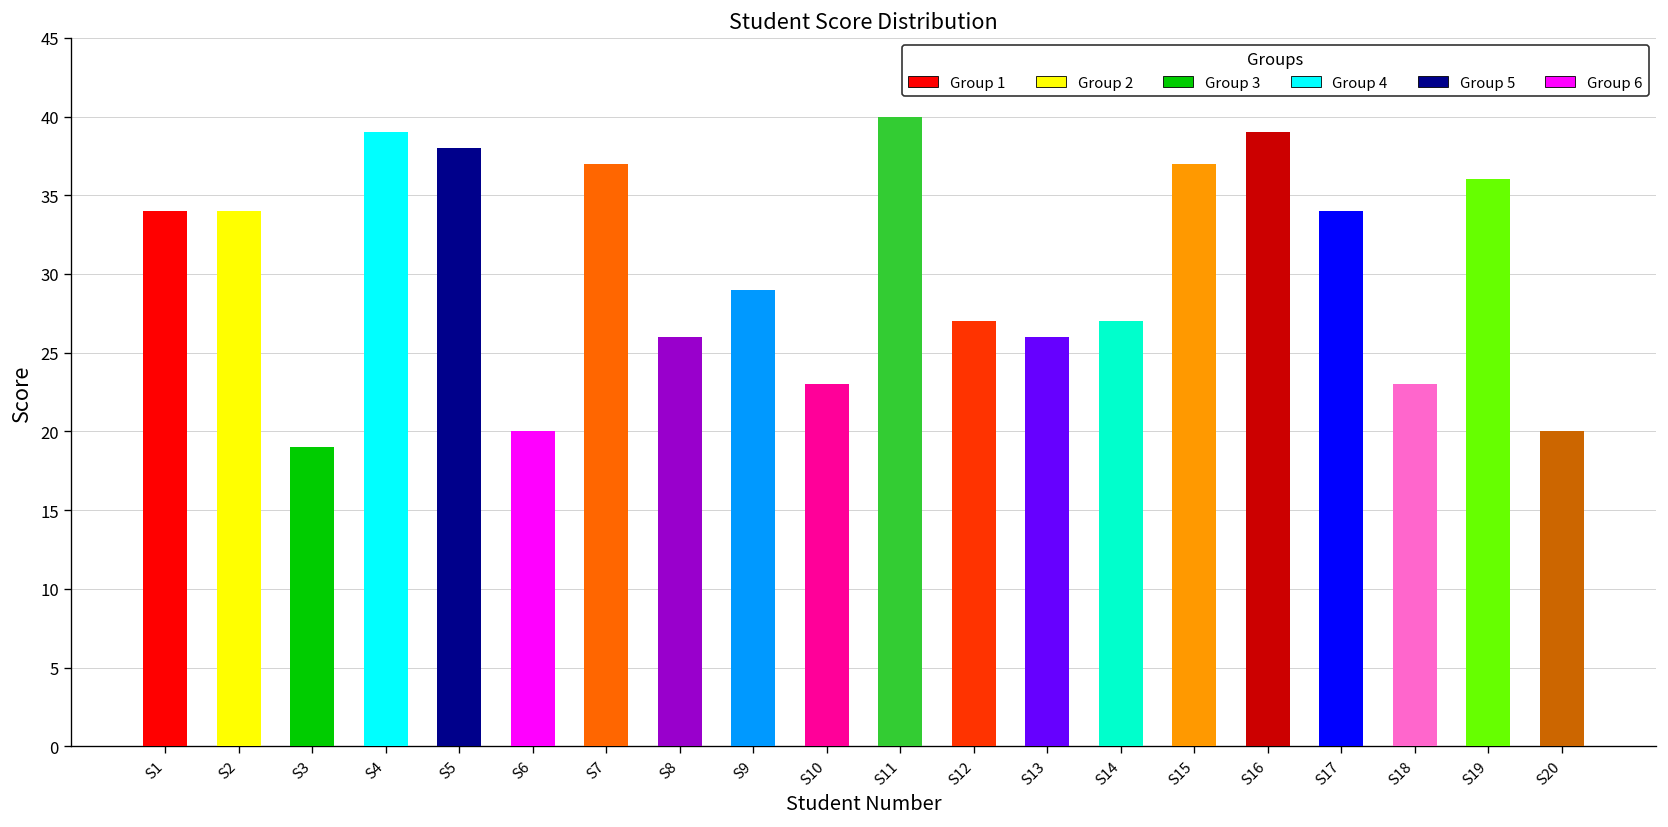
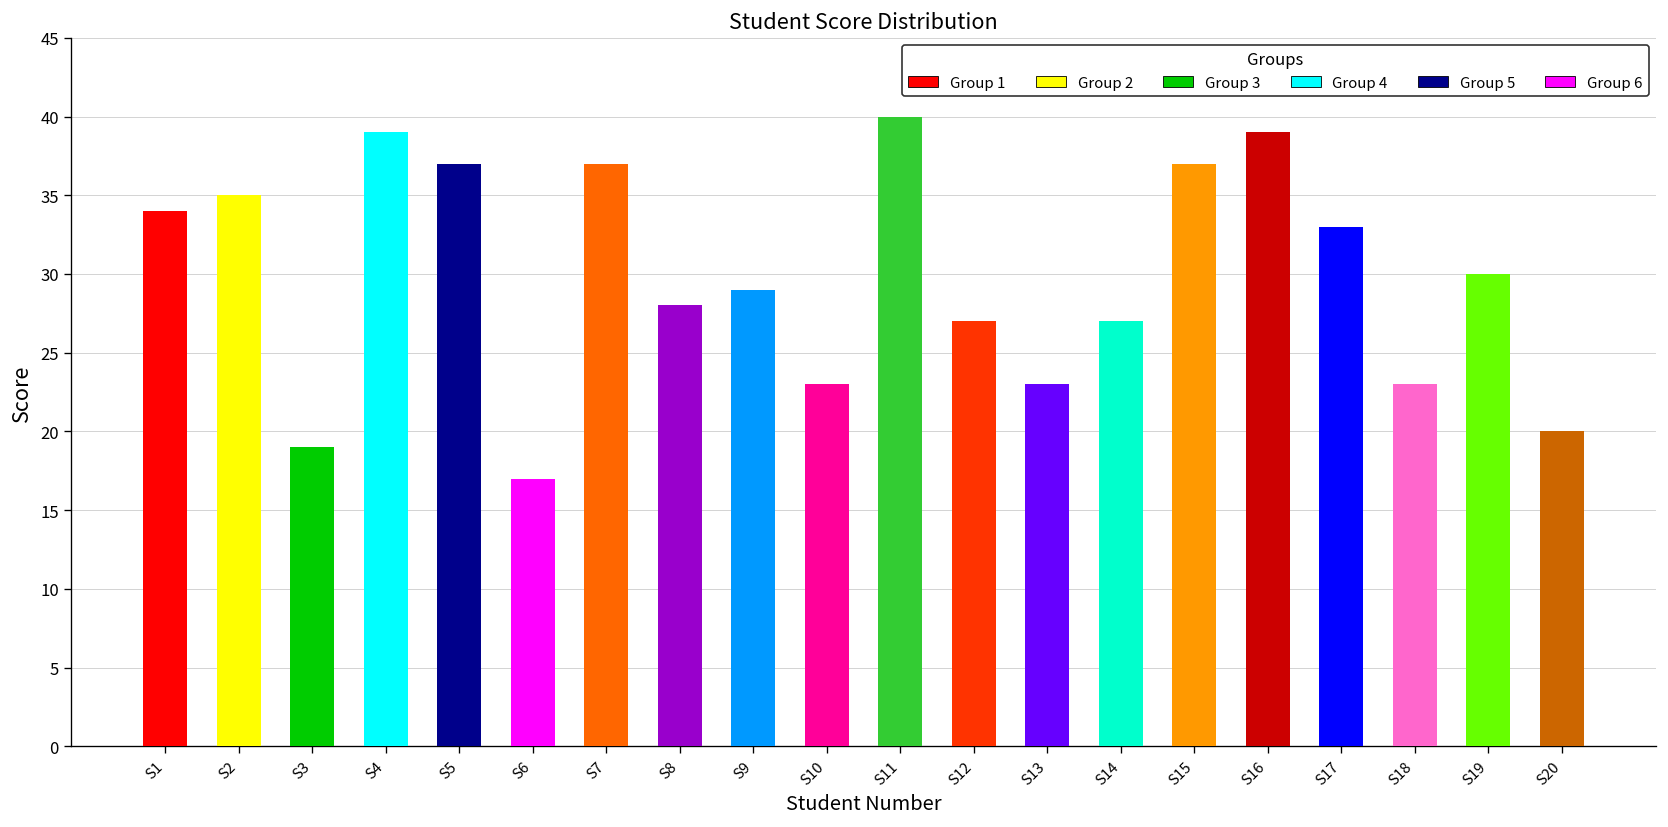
  {
    "S1": 34,
-   "S2": 34,
+   "S2": 35,
    "S3": 19,
    "S4": 39,
-   "S5": 38,
-   "S6": 20,
+   "S5": 37,
+   "S6": 17,
    "S7": 37,
-   "S8": 26,
+   "S8": 28,
    "S9": 29,
    "S10": 23,
    "S11": 40,
    "S12": 27,
-   "S13": 26,
+   "S13": 23,
    "S14": 27,
    "S15": 37,
    "S16": 39,
-   "S17": 34,
+   "S17": 33,
    "S18": 23,
-   "S19": 36,
+   "S19": 30,
    "S20": 20
  }
